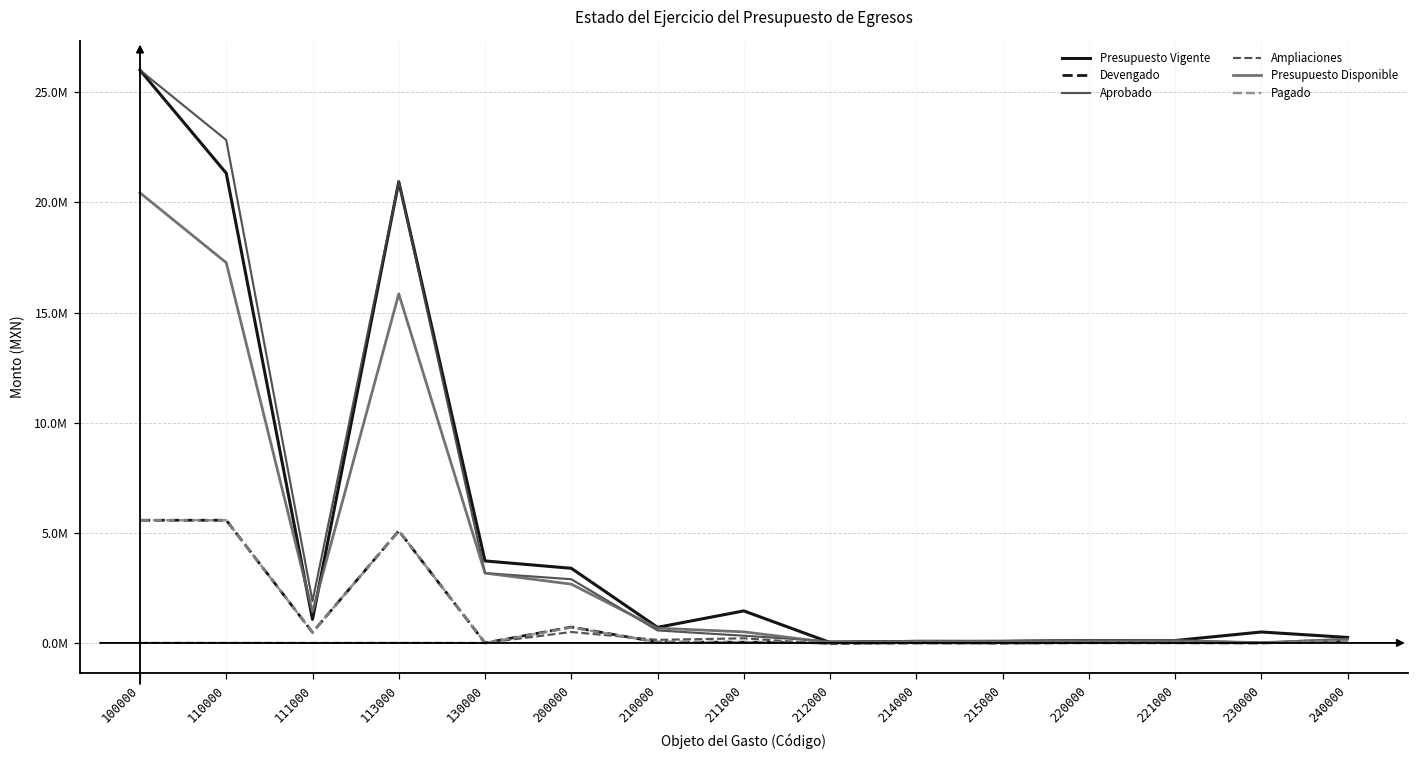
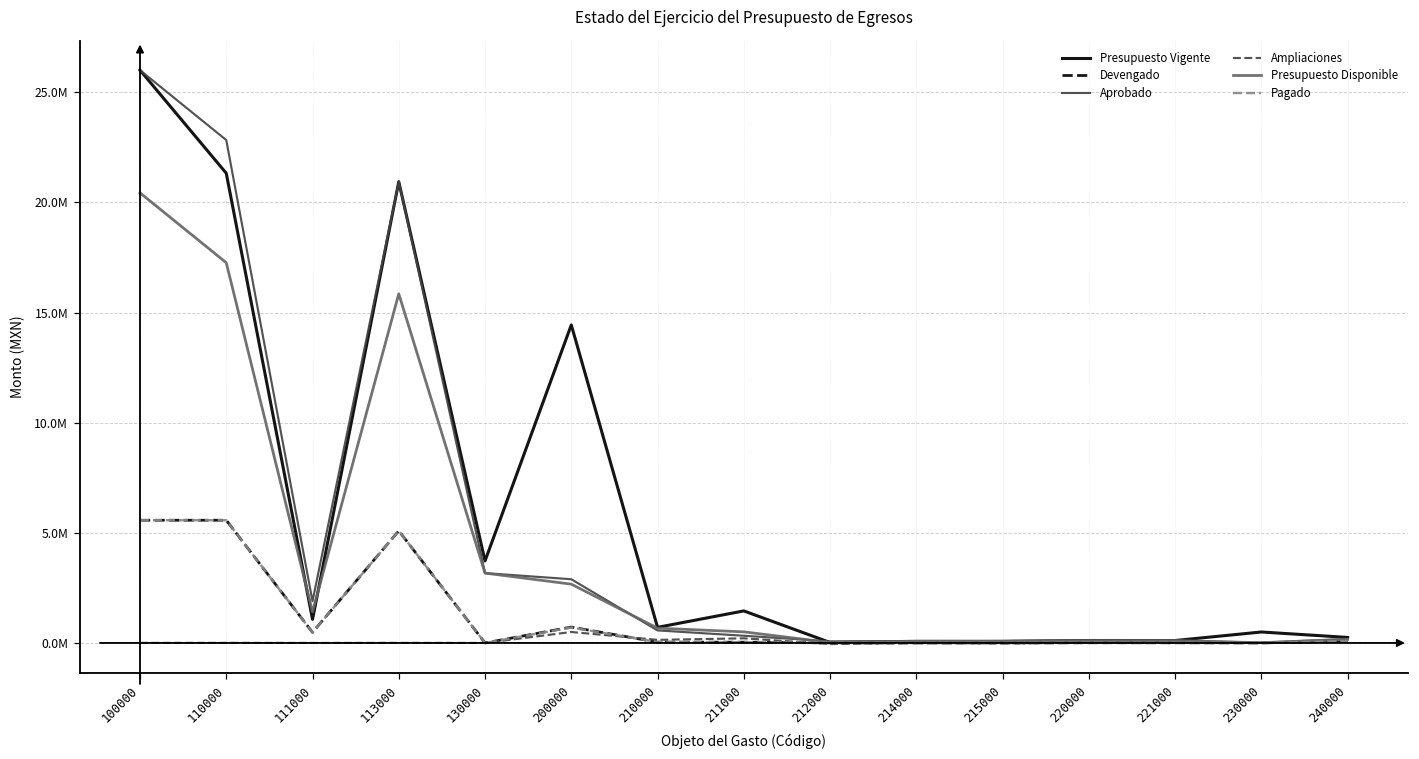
  {
    "Presupuesto Vigente": {
      "110000": 21300000,
      "111000": 1100000,
      "130000": 3700000,
-     "200000": 3400000,
+     "200000": 14400000,
      "211000": 1500000,
      "230000": 500000
    }
  }
